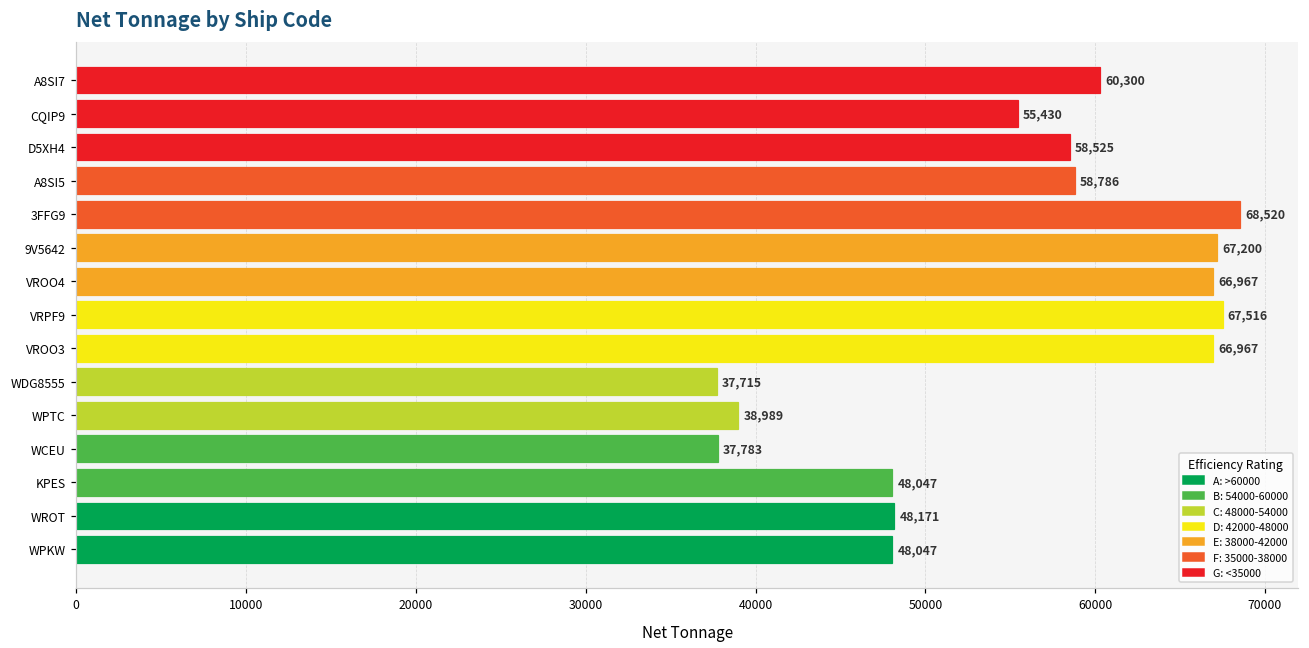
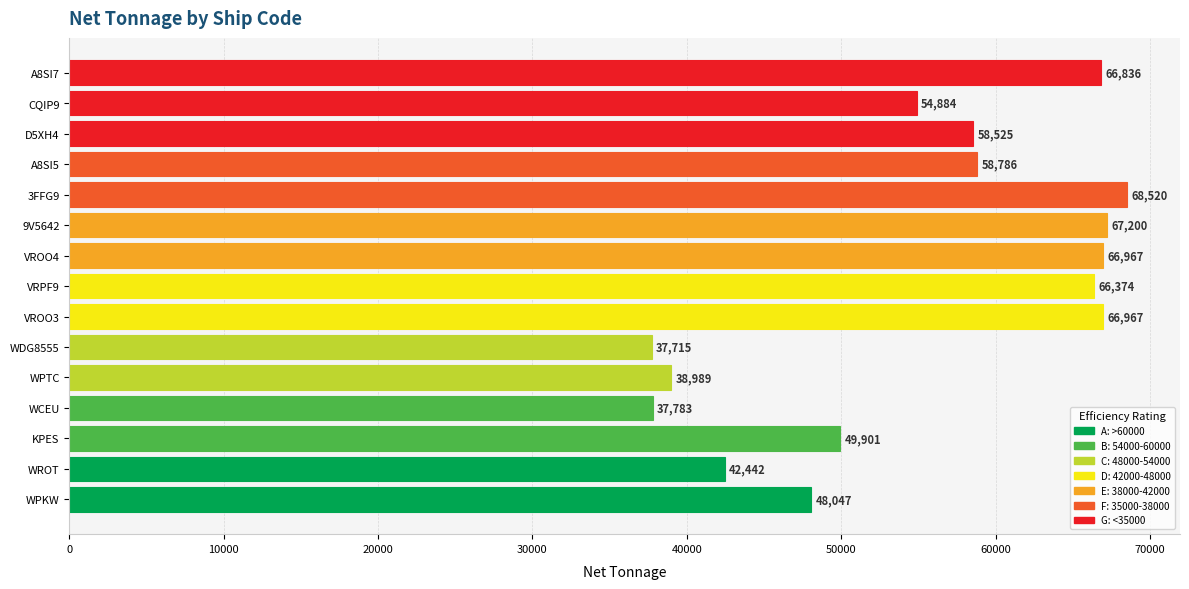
  {
-   "A8SI7": "60,300",
-   "CQIP9": "55,430",
+   "A8SI7": "66,836",
+   "CQIP9": "54,884",
    "D5XH4": "58,525",
    "A8SI5": "58,786",
    "3FFG9": "68,520",
    "9V5642": "67,200",
    "VROO4": "66,967",
-   "VRPF9": "67,516",
+   "VRPF9": "66,374",
    "VROO3": "66,967",
    "WDG8555": "37,715",
    "WPTC": "38,989",
    "WCEU": "37,783",
-   "KPES": "48,047",
-   "WROT": "48,171",
+   "KPES": "49,901",
+   "WROT": "42,442",
    "WPKW": "48,047"
  }
